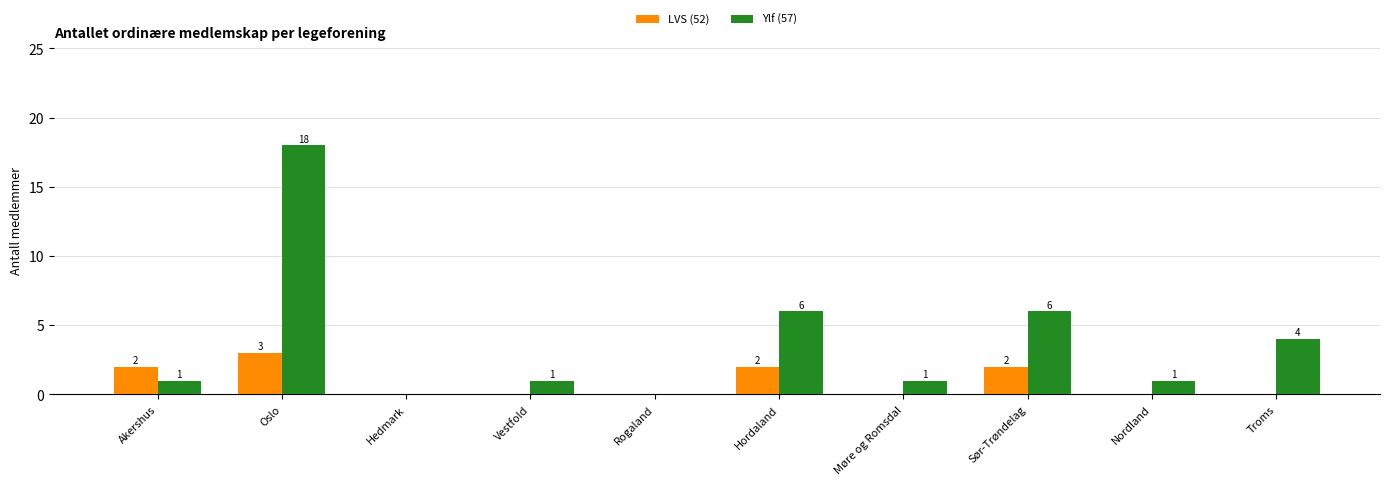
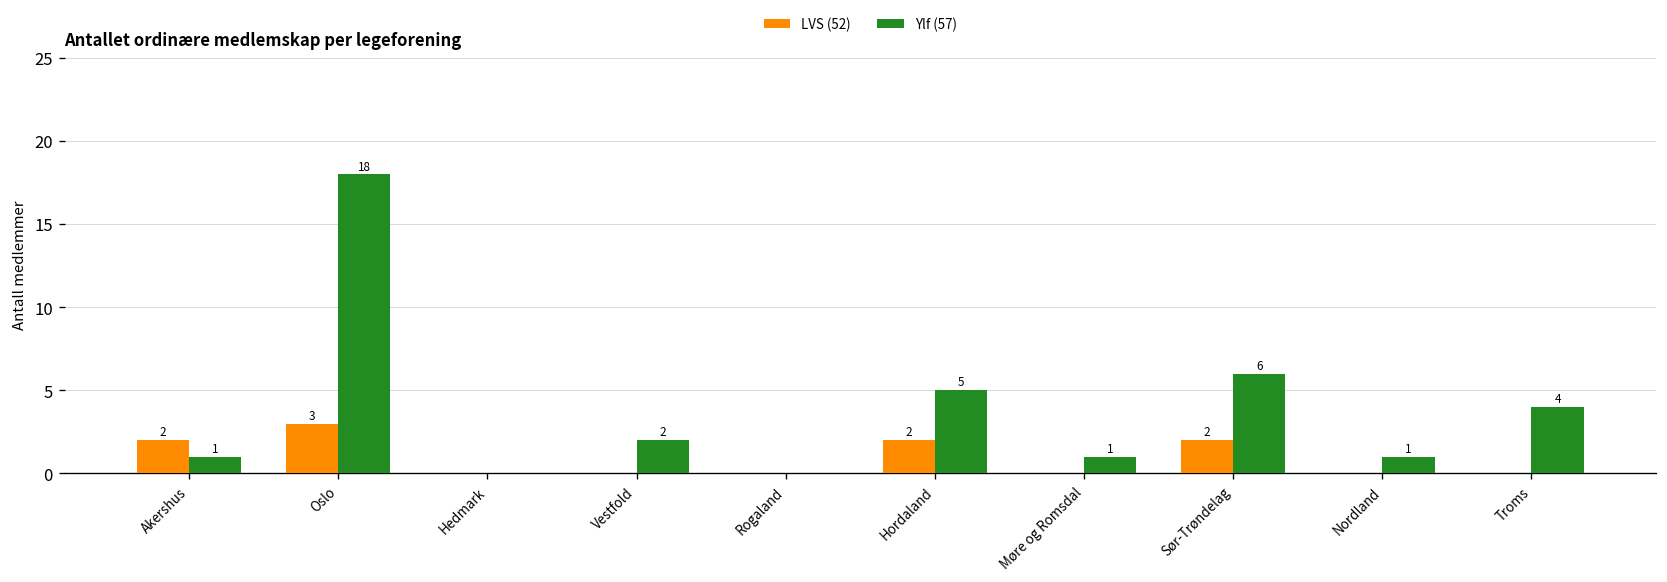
  {
    "LVS (52)": {
      "Akershus": 2,
      "Oslo": 3,
      "Hordaland": 2,
      "Sør-Trøndelag": 2
    },
    "Ylf (57)": {
      "Akershus": 1,
      "Oslo": 18,
-     "Vestfold": 1,
-     "Hordaland": 6,
+     "Vestfold": 2,
+     "Hordaland": 5,
      "Møre og Romsdal": 1,
      "Sør-Trøndelag": 6,
      "Nordland": 1,
      "Troms": 4
    }
  }
